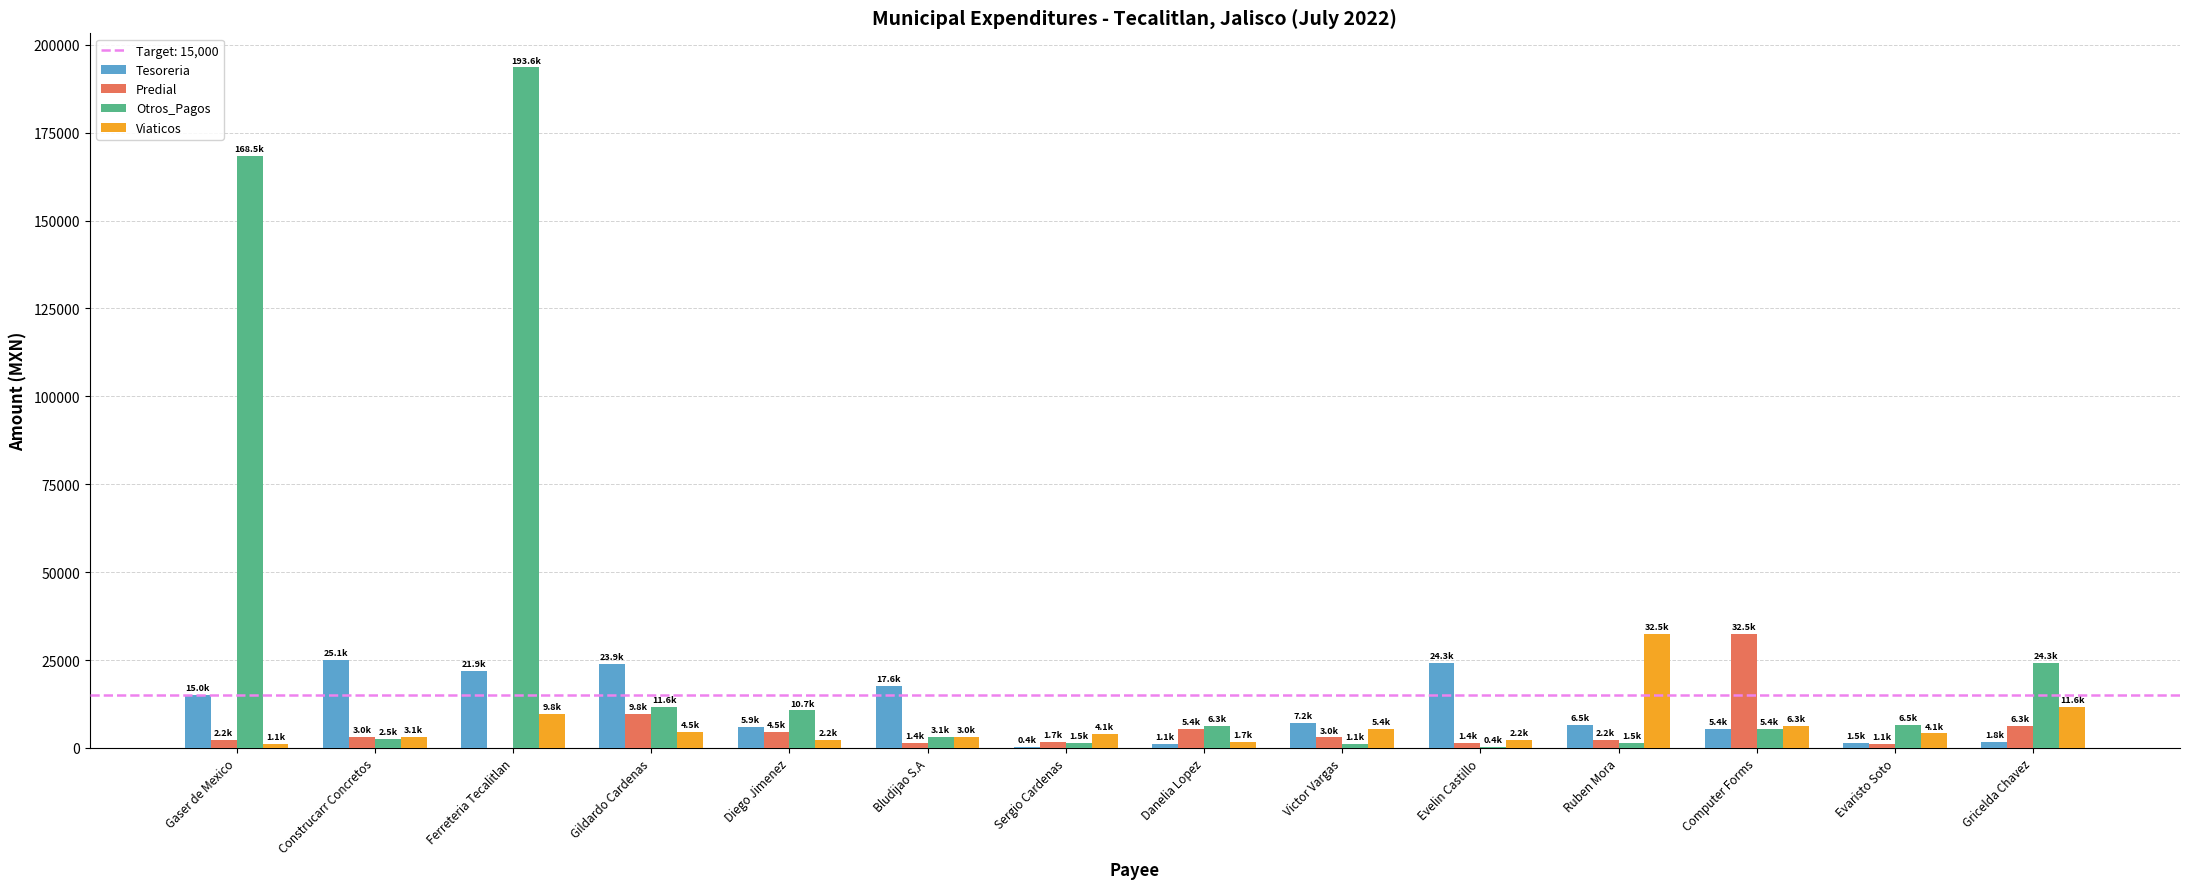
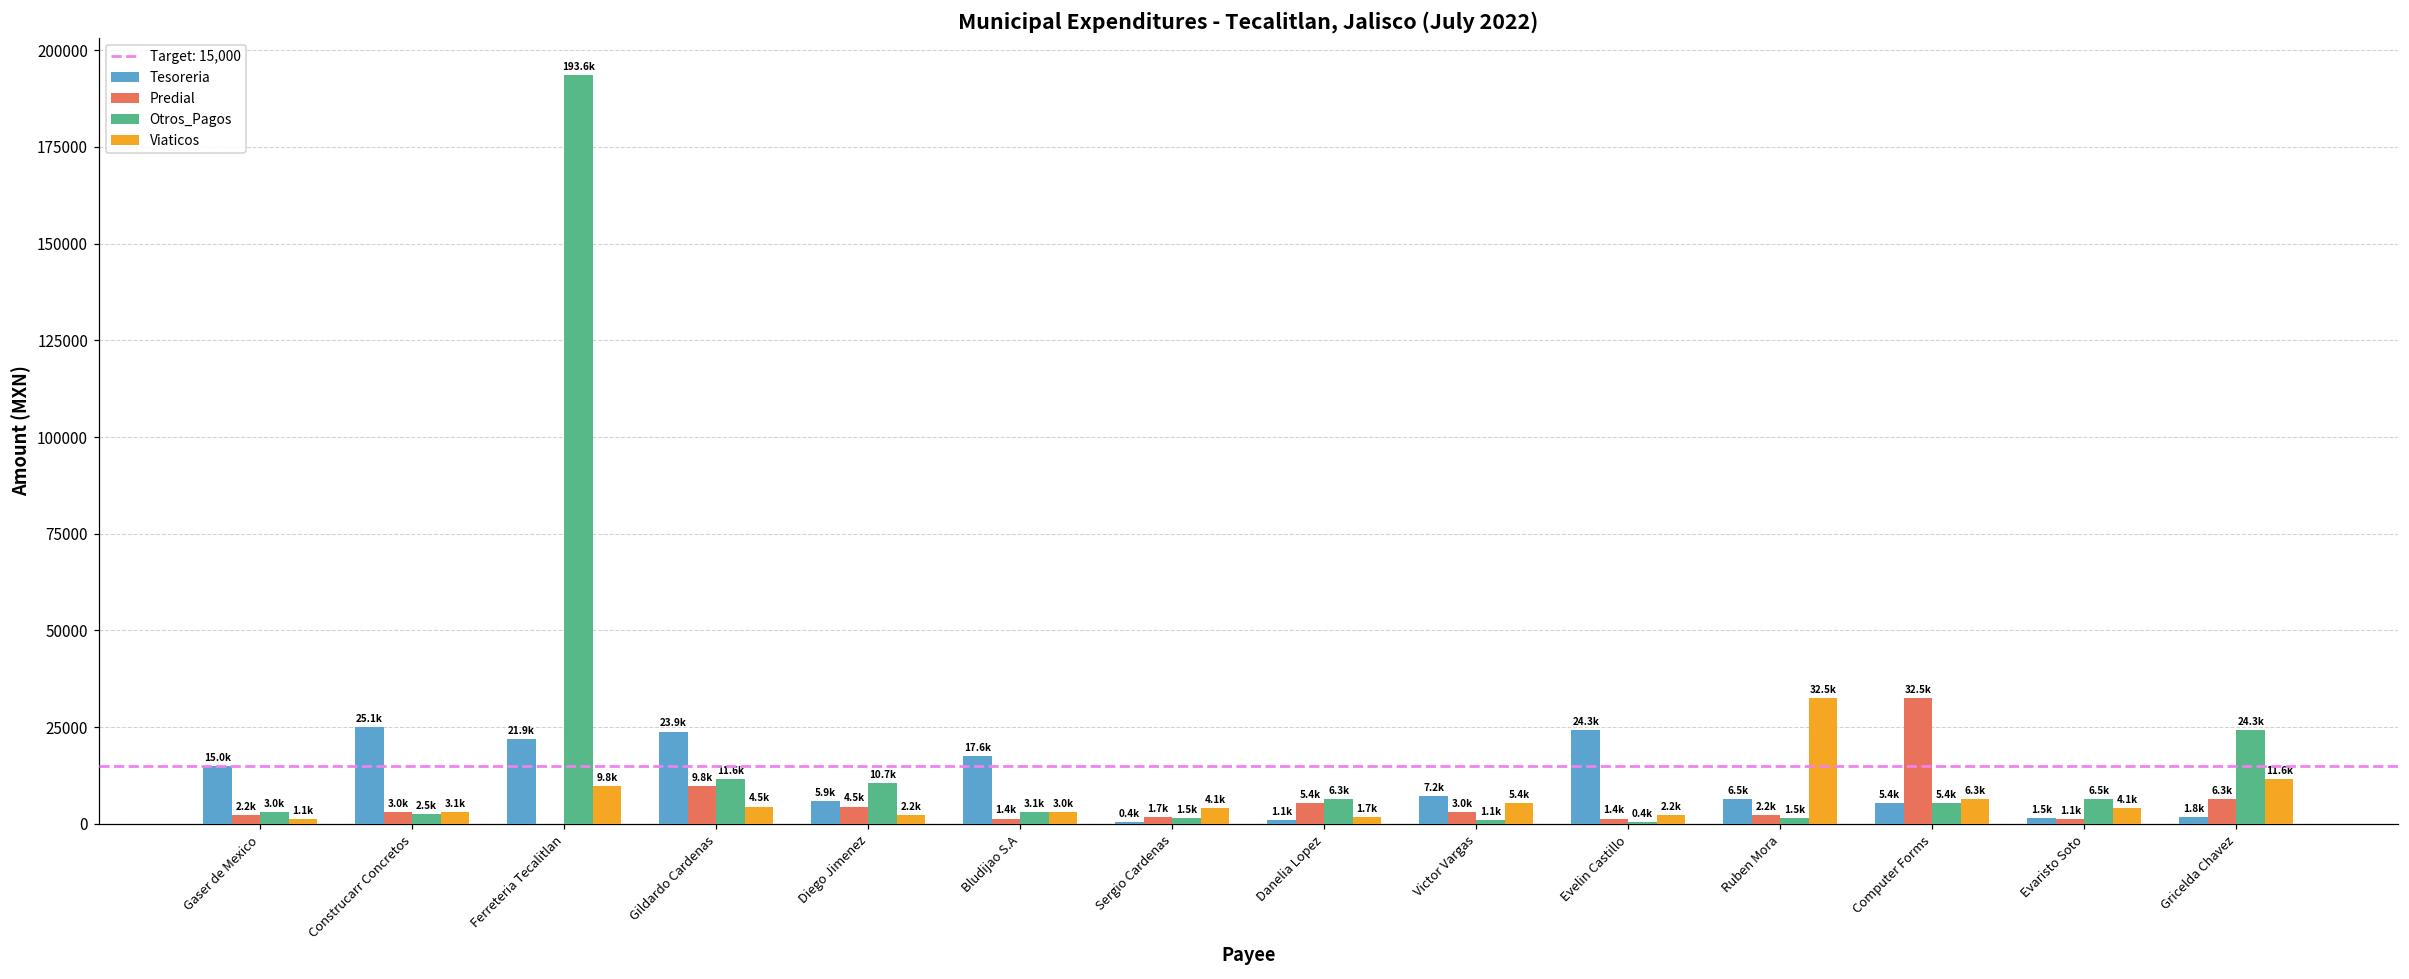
  {
    "Tesoreria": {
      "Gaser de Mexico": "15.0k",
      "Construcarr Concretos": "25.1k",
      "Ferreteria Tecalitlan": "21.9k",
      "Gildardo Cardenas": "23.9k",
      "Diego Jimenez": "5.9k",
      "Bludijao S.A": "17.6k",
      "Sergio Cardenas": "0.4k",
      "Danelia Lopez": "1.1k",
      "Victor Vargas": "7.2k",
      "Evelin Castillo": "24.3k",
      "Ruben Mora": "6.5k",
      "Computer Forms": "5.4k",
      "Evaristo Soto": "1.5k",
      "Gricelda Chavez": "1.8k"
    },
    "Predial": {
      "Gaser de Mexico": "2.2k",
      "Construcarr Concretos": "3.0k",
      "Gildardo Cardenas": "9.8k",
      "Diego Jimenez": "4.5k",
      "Bludijao S.A": "1.4k",
      "Sergio Cardenas": "1.7k",
      "Danelia Lopez": "5.4k",
      "Victor Vargas": "3.0k",
      "Evelin Castillo": "1.4k",
      "Ruben Mora": "2.2k",
      "Computer Forms": "32.5k",
      "Evaristo Soto": "1.1k",
      "Gricelda Chavez": "6.3k"
    },
    "Otros_Pagos": {
-     "Gaser de Mexico": "168.5k",
+     "Gaser de Mexico": "3.0k",
      "Construcarr Concretos": "2.5k",
      "Ferreteria Tecalitlan": "193.6k",
      "Gildardo Cardenas": "11.6k",
      "Diego Jimenez": "10.7k",
      "Bludijao S.A": "3.1k",
      "Sergio Cardenas": "1.5k",
      "Danelia Lopez": "6.3k",
      "Victor Vargas": "1.1k",
      "Evelin Castillo": "0.4k",
      "Ruben Mora": "1.5k",
      "Computer Forms": "5.4k",
      "Evaristo Soto": "6.5k",
      "Gricelda Chavez": "24.3k"
    },
    "Viaticos": {
      "Gaser de Mexico": "1.1k",
      "Construcarr Concretos": "3.1k",
      "Ferreteria Tecalitlan": "9.8k",
      "Gildardo Cardenas": "4.5k",
      "Diego Jimenez": "2.2k",
      "Bludijao S.A": "3.0k",
      "Sergio Cardenas": "4.1k",
      "Danelia Lopez": "1.7k",
      "Victor Vargas": "5.4k",
      "Evelin Castillo": "2.2k",
      "Ruben Mora": "32.5k",
      "Computer Forms": "6.3k",
      "Evaristo Soto": "4.1k",
      "Gricelda Chavez": "11.6k"
    }
  }
